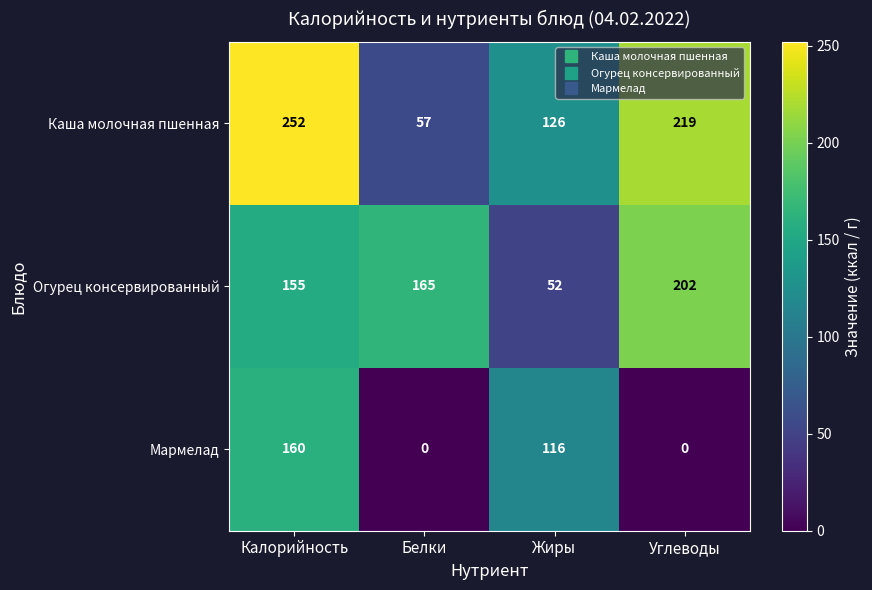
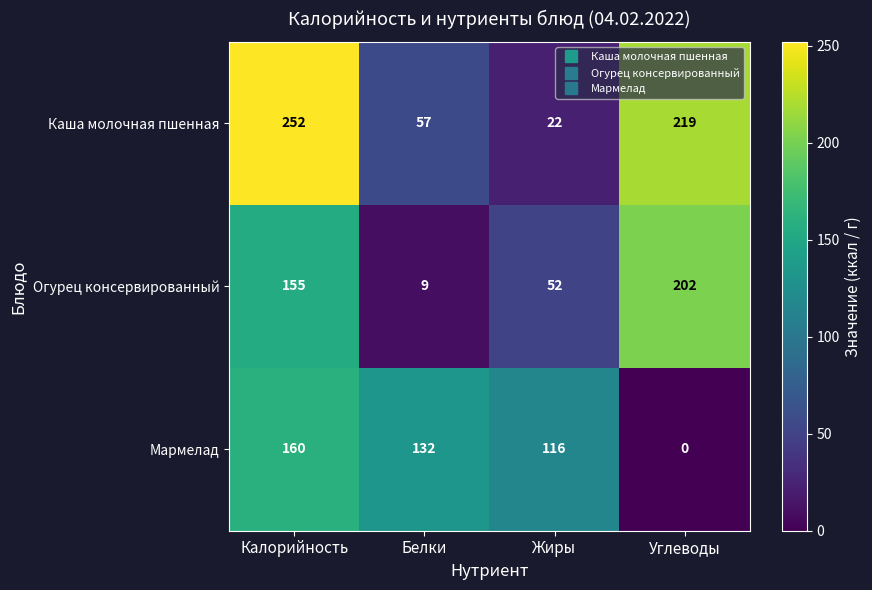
  {
    "Каша молочная пшенная": {
      "Калорийность": 252,
      "Белки": 57,
-     "Жиры": 126,
+     "Жиры": 22,
      "Углеводы": 219
    },
    "Огурец консервированный": {
      "Калорийность": 155,
-     "Белки": 165,
+     "Белки": 9,
      "Жиры": 52,
      "Углеводы": 202
    },
    "Мармелад": {
      "Калорийность": 160,
-     "Белки": 0,
+     "Белки": 132,
      "Жиры": 116,
      "Углеводы": 0
    }
  }
